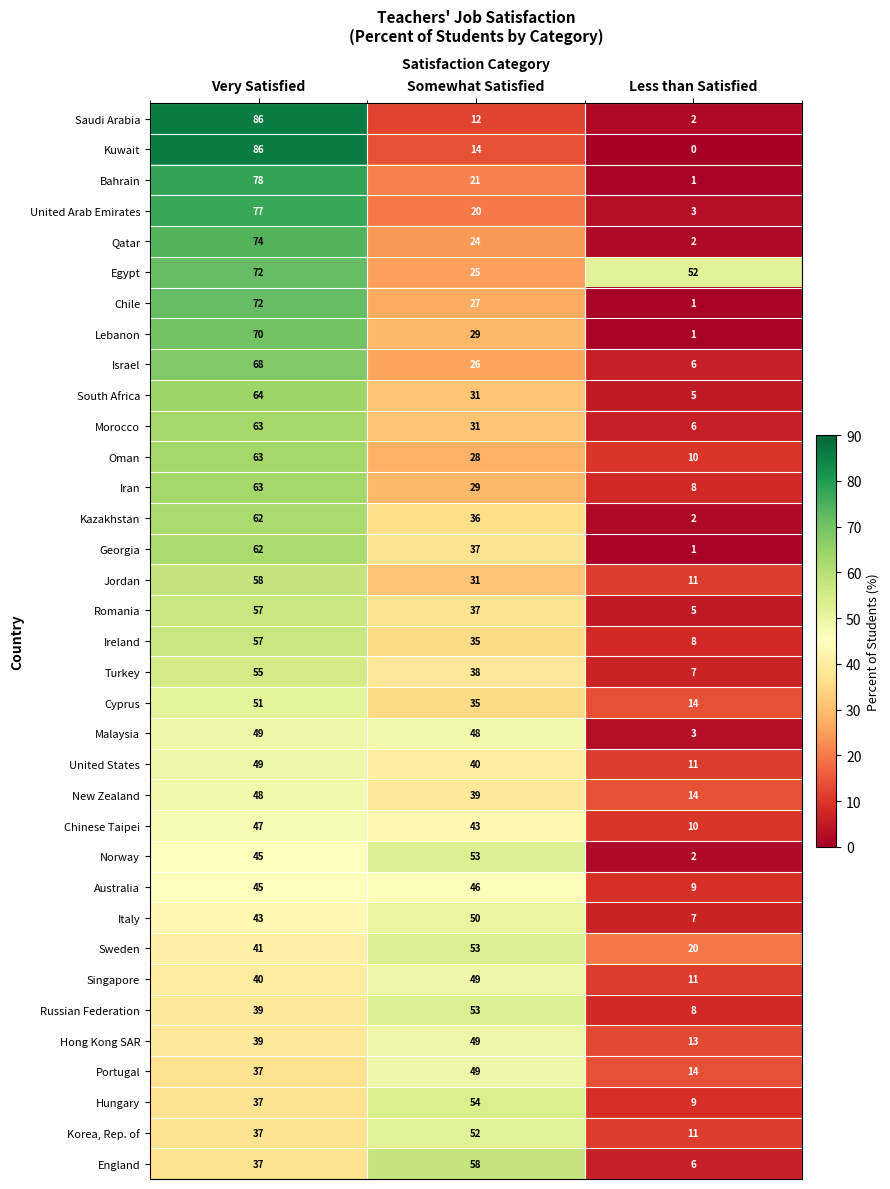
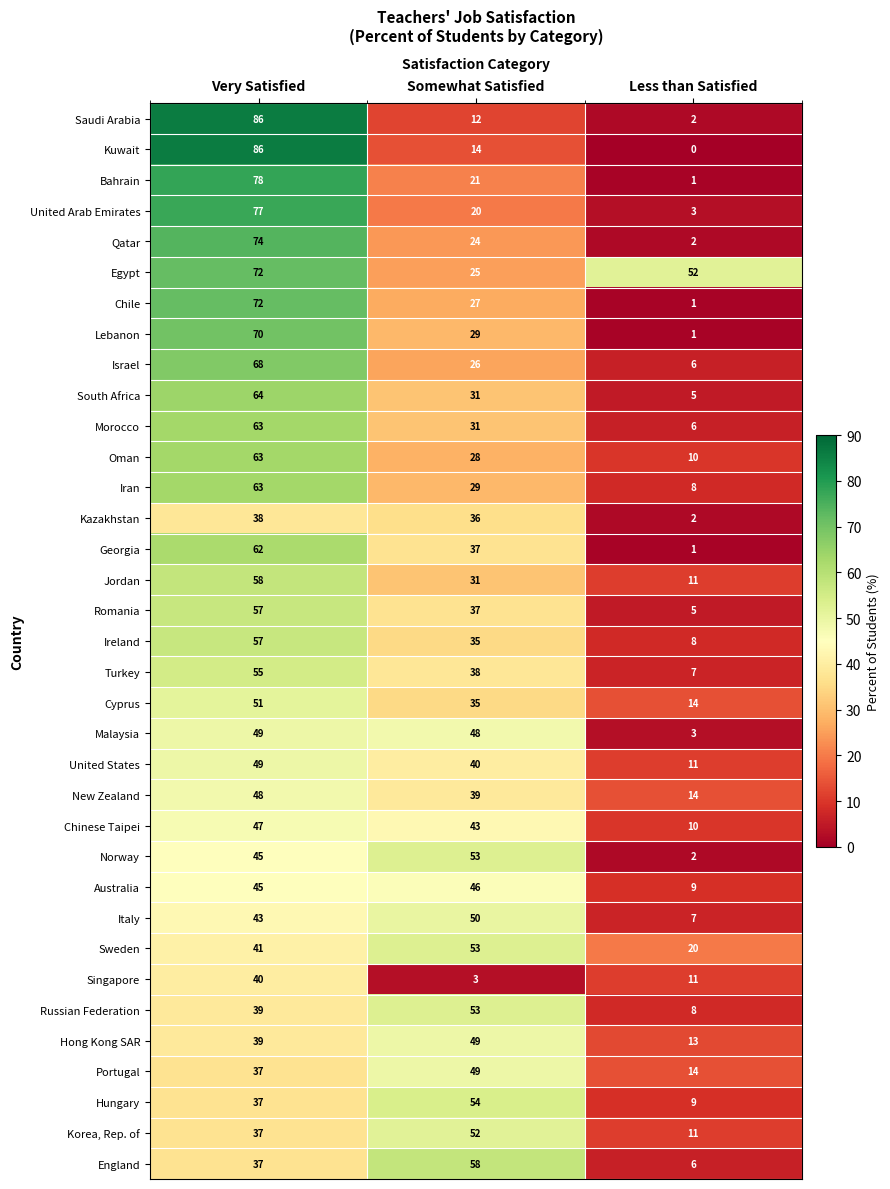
  {
    "Saudi Arabia": {
      "Very Satisfied": 86,
      "Somewhat Satisfied": 12,
      "Less than Satisfied": 2
    },
    "Kuwait": {
      "Very Satisfied": 86,
      "Somewhat Satisfied": 14,
      "Less than Satisfied": 0
    },
    "Bahrain": {
      "Very Satisfied": 78,
      "Somewhat Satisfied": 21,
      "Less than Satisfied": 1
    },
    "United Arab Emirates": {
      "Very Satisfied": 77,
      "Somewhat Satisfied": 20,
      "Less than Satisfied": 3
    },
    "Qatar": {
      "Very Satisfied": 74,
      "Somewhat Satisfied": 24,
      "Less than Satisfied": 2
    },
    "Egypt": {
      "Very Satisfied": 72,
      "Somewhat Satisfied": 25,
      "Less than Satisfied": 52
    },
    "Chile": {
      "Very Satisfied": 72,
      "Somewhat Satisfied": 27,
      "Less than Satisfied": 1
    },
    "Lebanon": {
      "Very Satisfied": 70,
      "Somewhat Satisfied": 29,
      "Less than Satisfied": 1
    },
    "Israel": {
      "Very Satisfied": 68,
      "Somewhat Satisfied": 26,
      "Less than Satisfied": 6
    },
    "South Africa": {
      "Very Satisfied": 64,
      "Somewhat Satisfied": 31,
      "Less than Satisfied": 5
    },
    "Morocco": {
      "Very Satisfied": 63,
      "Somewhat Satisfied": 31,
      "Less than Satisfied": 6
    },
    "Oman": {
      "Very Satisfied": 63,
      "Somewhat Satisfied": 28,
      "Less than Satisfied": 10
    },
    "Iran": {
      "Very Satisfied": 63,
      "Somewhat Satisfied": 29,
      "Less than Satisfied": 8
    },
    "Kazakhstan": {
-     "Very Satisfied": 62,
+     "Very Satisfied": 38,
      "Somewhat Satisfied": 36,
      "Less than Satisfied": 2
    },
    "Georgia": {
      "Very Satisfied": 62,
      "Somewhat Satisfied": 37,
      "Less than Satisfied": 1
    },
    "Jordan": {
      "Very Satisfied": 58,
      "Somewhat Satisfied": 31,
      "Less than Satisfied": 11
    },
    "Romania": {
      "Very Satisfied": 57,
      "Somewhat Satisfied": 37,
      "Less than Satisfied": 5
    },
    "Ireland": {
      "Very Satisfied": 57,
      "Somewhat Satisfied": 35,
      "Less than Satisfied": 8
    },
    "Turkey": {
      "Very Satisfied": 55,
      "Somewhat Satisfied": 38,
      "Less than Satisfied": 7
    },
    "Cyprus": {
      "Very Satisfied": 51,
      "Somewhat Satisfied": 35,
      "Less than Satisfied": 14
    },
    "Malaysia": {
      "Very Satisfied": 49,
      "Somewhat Satisfied": 48,
      "Less than Satisfied": 3
    },
    "United States": {
      "Very Satisfied": 49,
      "Somewhat Satisfied": 40,
      "Less than Satisfied": 11
    },
    "New Zealand": {
      "Very Satisfied": 48,
      "Somewhat Satisfied": 39,
      "Less than Satisfied": 14
    },
    "Chinese Taipei": {
      "Very Satisfied": 47,
      "Somewhat Satisfied": 43,
      "Less than Satisfied": 10
    },
    "Norway": {
      "Very Satisfied": 45,
      "Somewhat Satisfied": 53,
      "Less than Satisfied": 2
    },
    "Australia": {
      "Very Satisfied": 45,
      "Somewhat Satisfied": 46,
      "Less than Satisfied": 9
    },
    "Italy": {
      "Very Satisfied": 43,
      "Somewhat Satisfied": 50,
      "Less than Satisfied": 7
    },
    "Sweden": {
      "Very Satisfied": 41,
      "Somewhat Satisfied": 53,
      "Less than Satisfied": 20
    },
    "Singapore": {
      "Very Satisfied": 40,
-     "Somewhat Satisfied": 49,
+     "Somewhat Satisfied": 3,
      "Less than Satisfied": 11
    },
    "Russian Federation": {
      "Very Satisfied": 39,
      "Somewhat Satisfied": 53,
      "Less than Satisfied": 8
    },
    "Hong Kong SAR": {
      "Very Satisfied": 39,
      "Somewhat Satisfied": 49,
      "Less than Satisfied": 13
    },
    "Portugal": {
      "Very Satisfied": 37,
      "Somewhat Satisfied": 49,
      "Less than Satisfied": 14
    },
    "Hungary": {
      "Very Satisfied": 37,
      "Somewhat Satisfied": 54,
      "Less than Satisfied": 9
    },
    "Korea, Rep. of": {
      "Very Satisfied": 37,
      "Somewhat Satisfied": 52,
      "Less than Satisfied": 11
    },
    "England": {
      "Very Satisfied": 37,
      "Somewhat Satisfied": 58,
      "Less than Satisfied": 6
    }
  }
